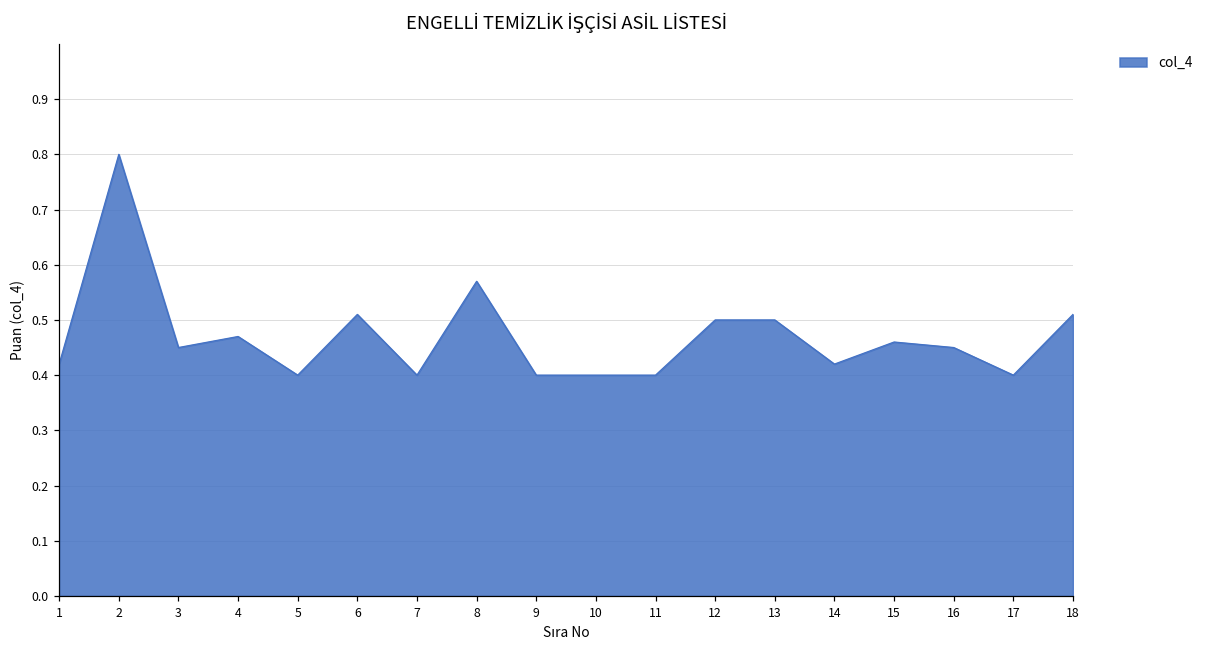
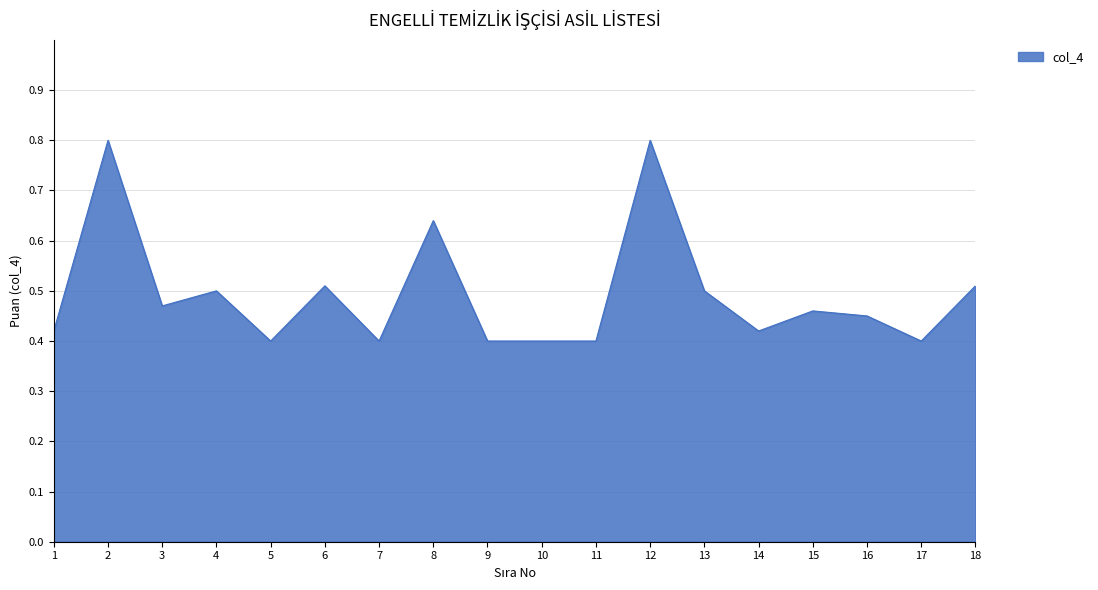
  {
    "1": 0.42,
    "2": 0.80,
-   "3": 0.45,
-   "4": 0.47,
+   "3": 0.47,
+   "4": 0.50,
    "5": 0.40,
    "6": 0.51,
    "7": 0.40,
-   "8": 0.57,
+   "8": 0.64,
    "9": 0.40,
    "10": 0.40,
    "11": 0.40,
-   "12": 0.5,
+   "12": 0.8,
    "13": 0.50,
    "14": 0.42,
    "15": 0.46,
    "16": 0.45,
    "17": 0.40,
    "18": 0.51
  }
